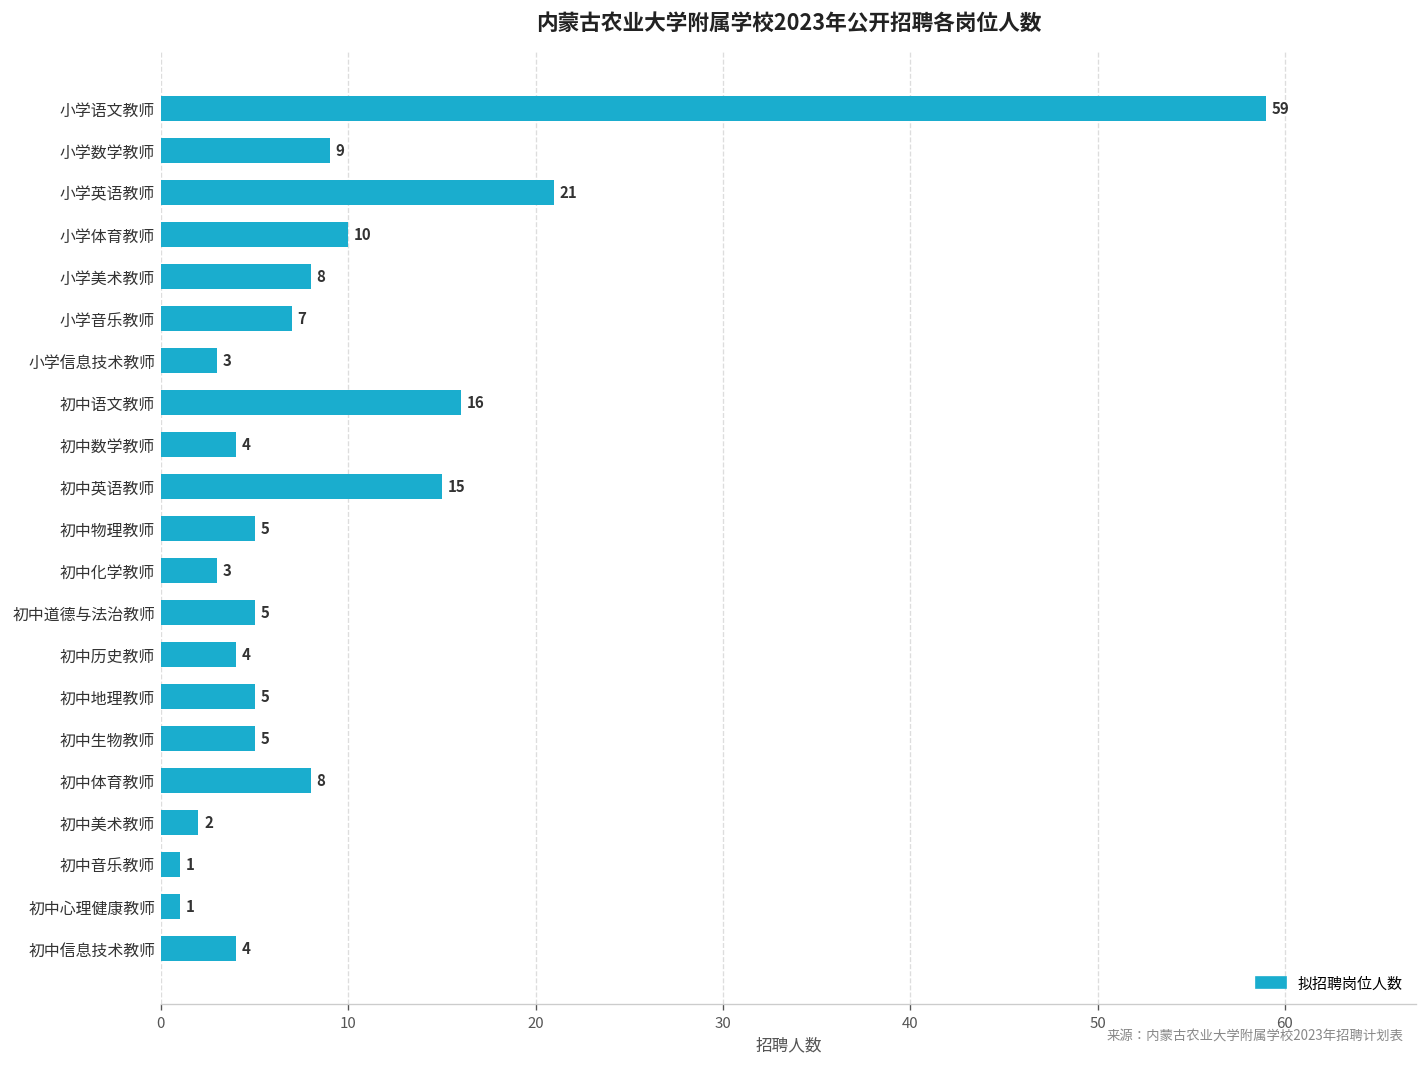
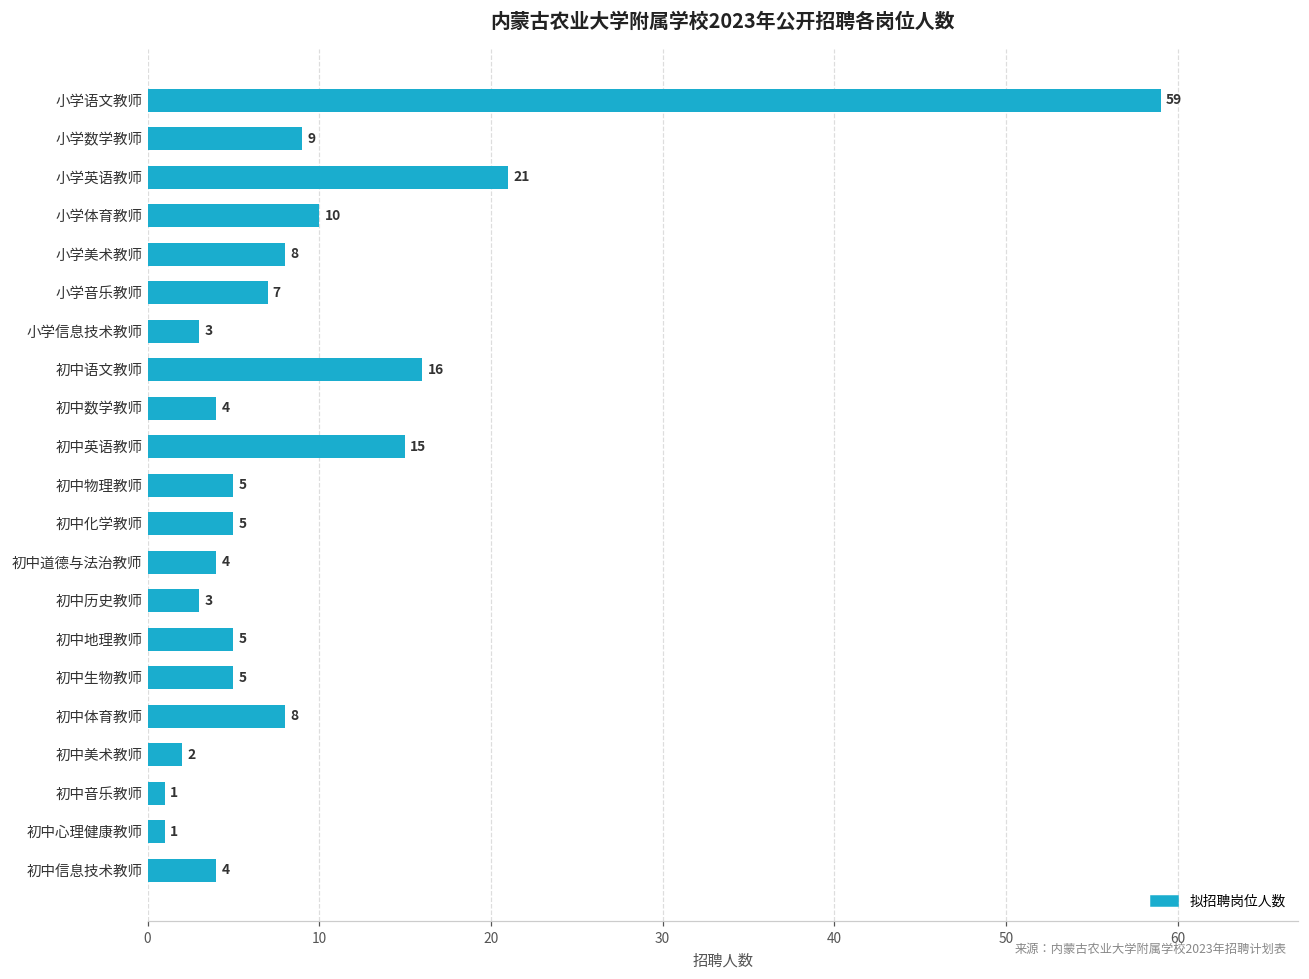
  {
    "小学语文教师": 59,
    "小学数学教师": 9,
    "小学英语教师": 21,
    "小学体育教师": 10,
    "小学美术教师": 8,
    "小学音乐教师": 7,
    "小学信息技术教师": 3,
    "初中语文教师": 16,
    "初中数学教师": 4,
    "初中英语教师": 15,
    "初中物理教师": 5,
-   "初中化学教师": 3,
-   "初中道德与法治教师": 5,
-   "初中历史教师": 4,
+   "初中化学教师": 5,
+   "初中道德与法治教师": 4,
+   "初中历史教师": 3,
    "初中地理教师": 5,
    "初中生物教师": 5,
    "初中体育教师": 8,
    "初中美术教师": 2,
    "初中音乐教师": 1,
    "初中心理健康教师": 1,
    "初中信息技术教师": 4
  }
